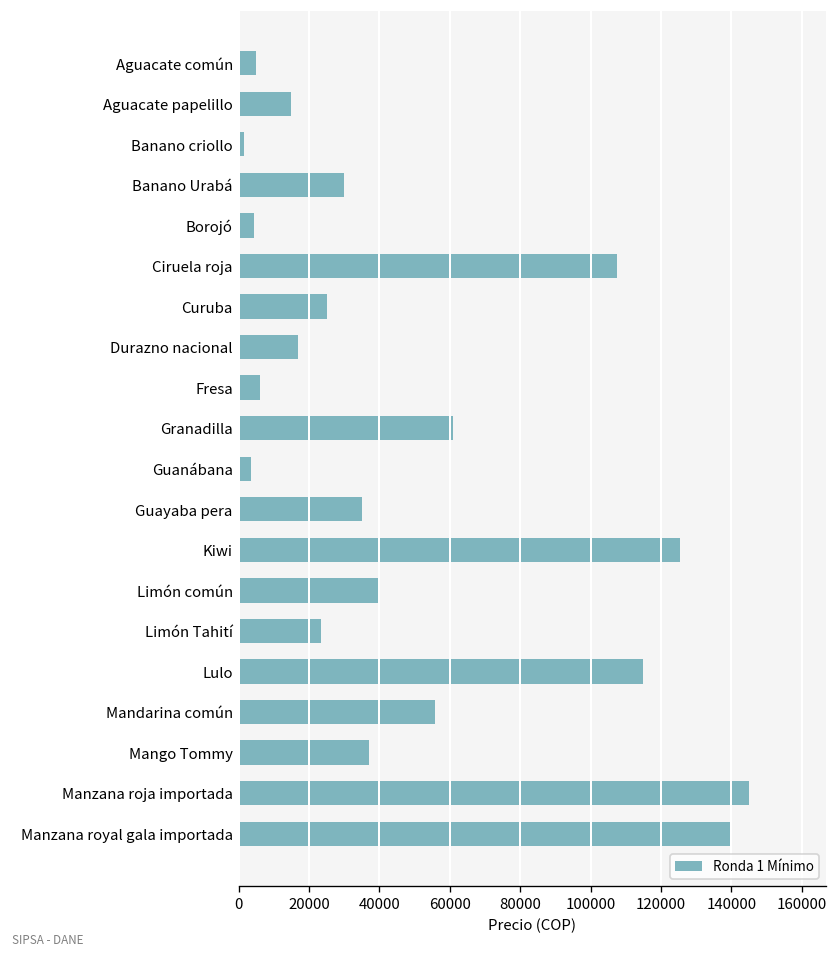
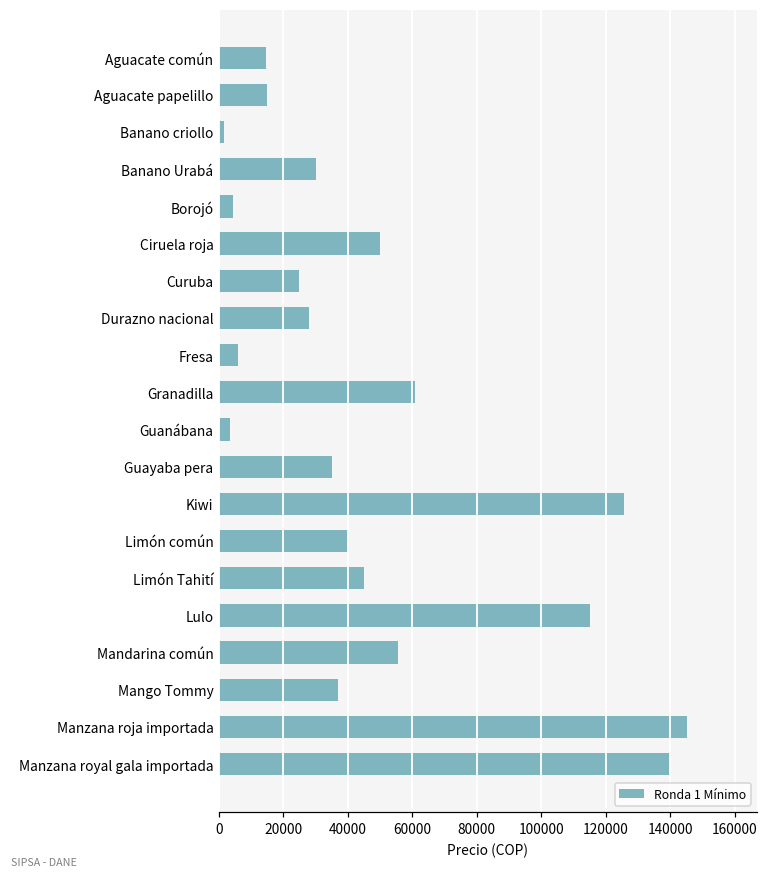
  {
-   "Aguacate común": 5000,
+   "Aguacate común": 15000,
    "Aguacate papelillo": 15000,
    "Banano criollo": 2000,
    "Banano Urabá": 30000,
    "Borojó": 5000,
-   "Ciruela roja": 107000,
+   "Ciruela roja": 50000,
    "Curuba": 25000,
-   "Durazno nacional": 17000,
+   "Durazno nacional": 28000,
    "Fresa": 6000,
    "Granadilla": 61000,
    "Guanábana": 4000,
    "Guayaba pera": 35000,
    "Kiwi": 125000,
    "Limón común": 40000,
-   "Limón Tahití": 23000,
+   "Limón Tahití": 45000,
    "Lulo": 115000,
    "Mandarina común": 56000,
    "Mango Tommy": 37000,
    "Manzana roja importada": 145000,
    "Manzana royal gala importada": 140000
  }
